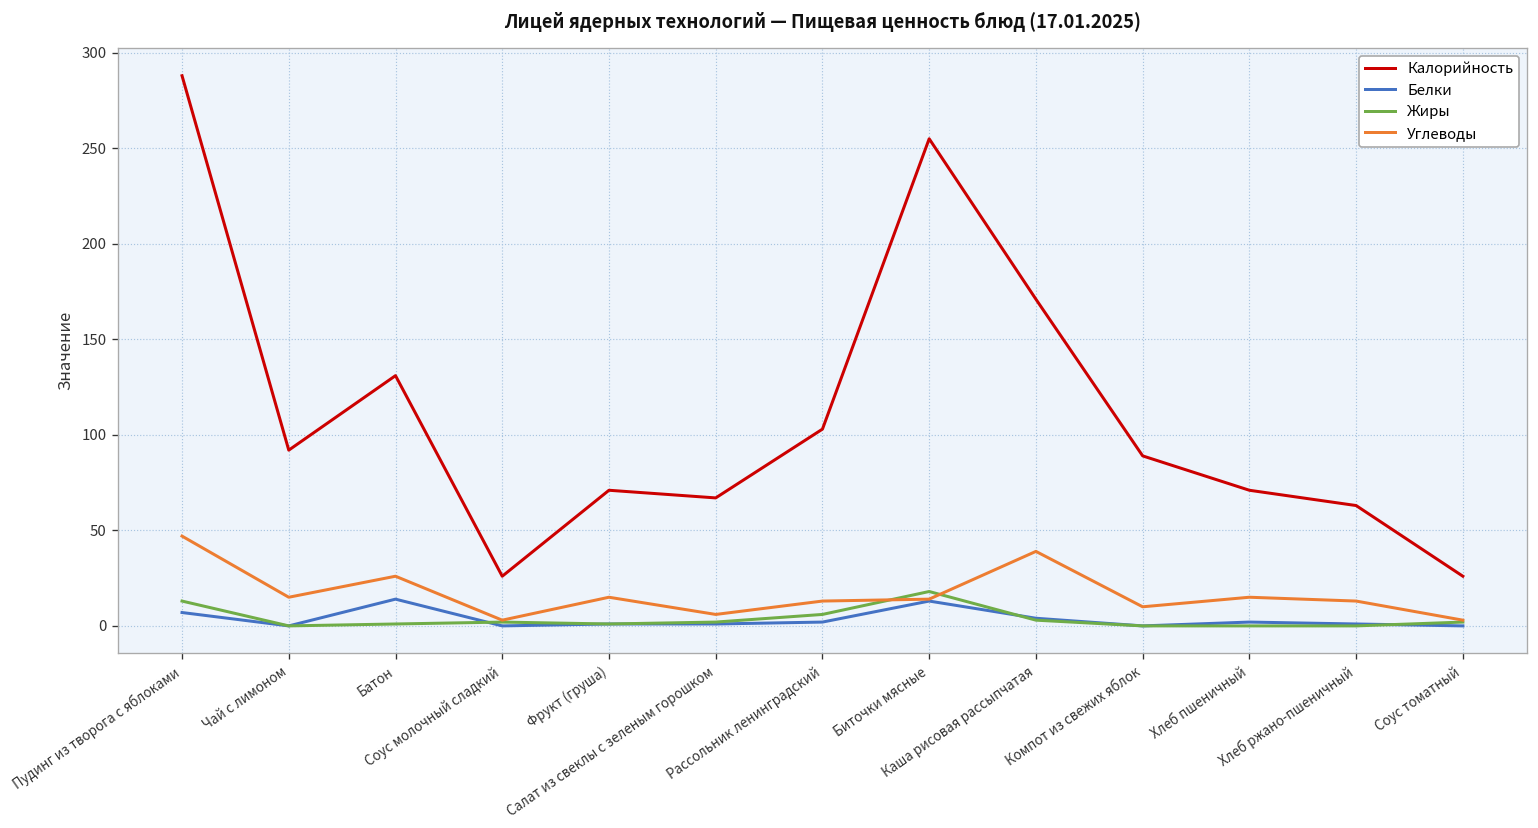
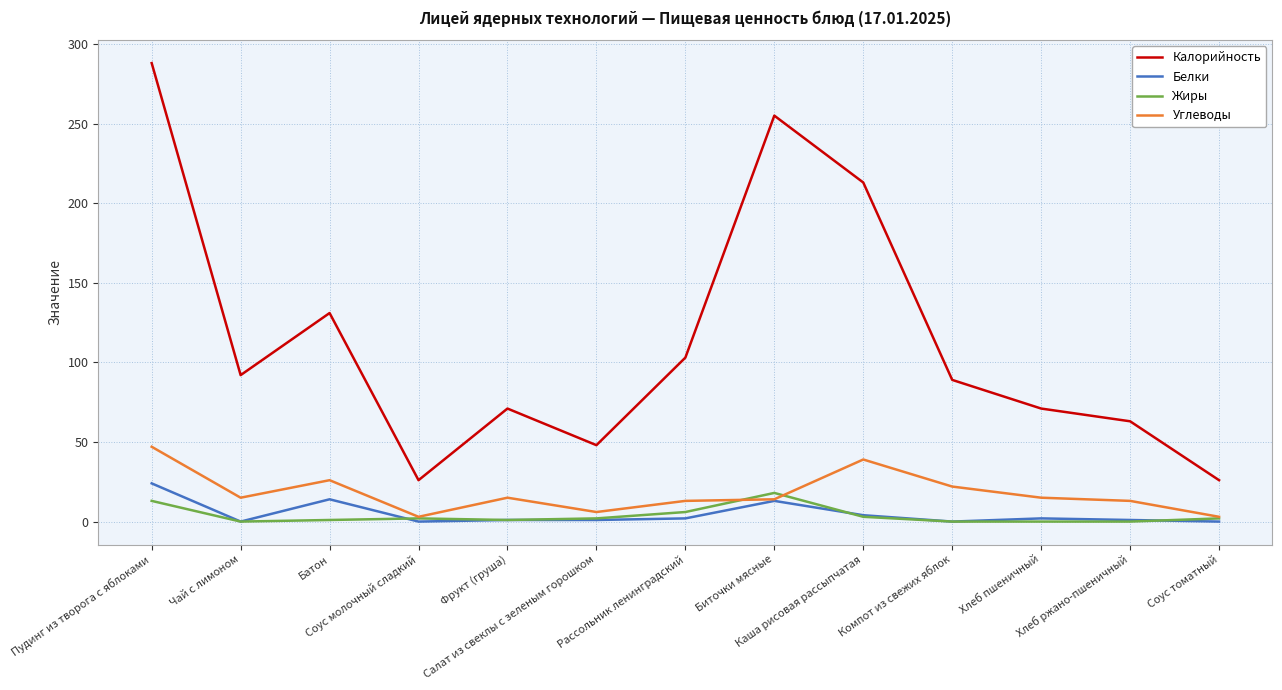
  {
    "Калорийность": {
      "Пудинг из творога с яблоками": 288,
      "Чай с лимоном": 92,
      "Батон": 131,
      "Соус молочный сладкий": 26,
      "Фрукт (груша)": 71,
-     "Салат из свеклы с зеленым горошком": 67,
+     "Салат из свеклы с зеленым горошком": 48,
      "Рассольник ленинградский": 103,
      "Биточки мясные": 255,
-     "Каша рисовая рассыпчатая": 171,
+     "Каша рисовая рассыпчатая": 213,
      "Компот из свежих яблок": 89,
      "Хлеб пшеничный": 71,
      "Хлеб ржано-пшеничный": 63,
      "Соус томатный": 26
    },
    "Белки": {
-     "Пудинг из творога с яблоками": 7,
+     "Пудинг из творога с яблоками": 24,
      "Батон": 14,
      "Соус молочный сладкий": 0,
      "Рассольник ленинградский": 2,
      "Хлеб пшеничный": 2,
      "Соус томатный": 0
    },
    "Жиры": {
      "Пудинг из творога с яблоками": 13,
      "Батон": 1,
      "Рассольник ленинградский": 6,
      "Биточки мясные": 18,
      "Хлеб пшеничный": 0
    },
    "Углеводы": {
      "Пудинг из творога с яблоками": 47,
      "Чай с лимоном": 15,
      "Батон": 26,
      "Фрукт (груша)": 15,
      "Салат из свеклы с зеленым горошком": 6,
      "Рассольник ленинградский": 13,
      "Каша рисовая рассыпчатая": 39,
-     "Компот из свежих яблок": 10,
+     "Компот из свежих яблок": 22,
      "Хлеб пшеничный": 15,
      "Хлеб ржано-пшеничный": 13
    }
  }
